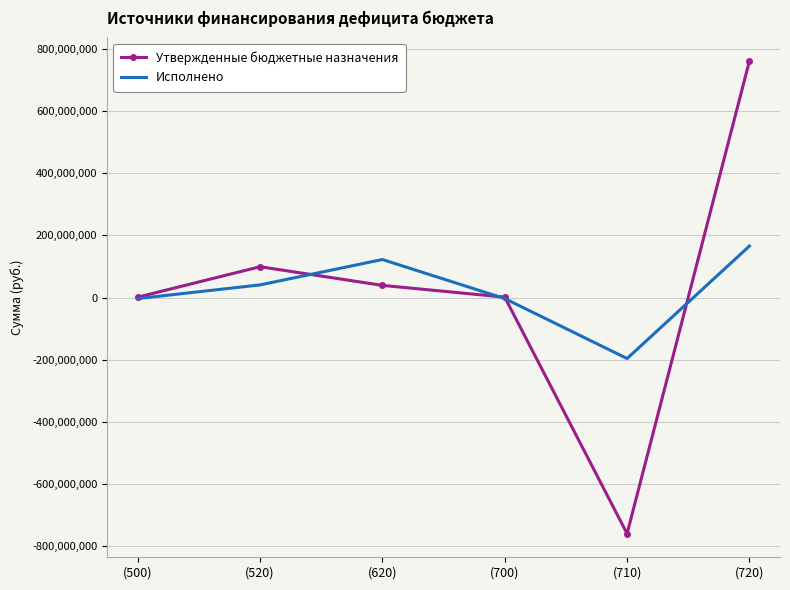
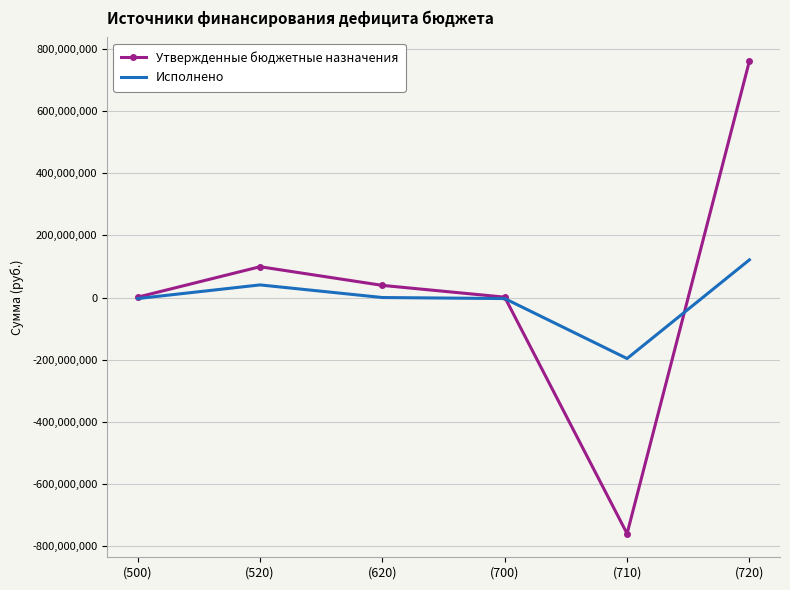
  {
    "Утвержденные бюджетные назначения": {
      "(520)": "100,000,000",
      "(620)": "40,000,000",
      "(710)": "-760,000,000",
      "(720)": "760,000,000"
    },
    "Исполнено": {
      "(520)": "40,000,000",
-     "(620)": "120,000,000",
+     "(620)": "0",
      "(710)": "-200,000,000",
-     "(720)": "170,000,000"
+     "(720)": "120,000,000"
    }
  }
